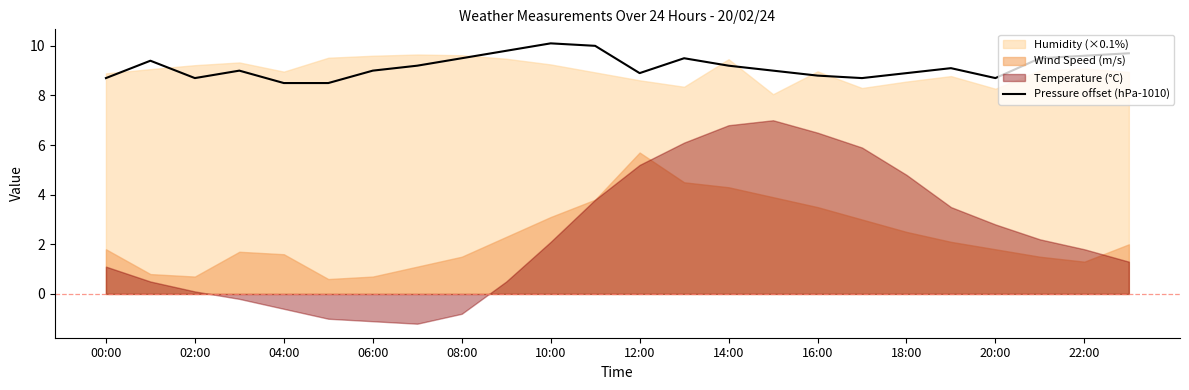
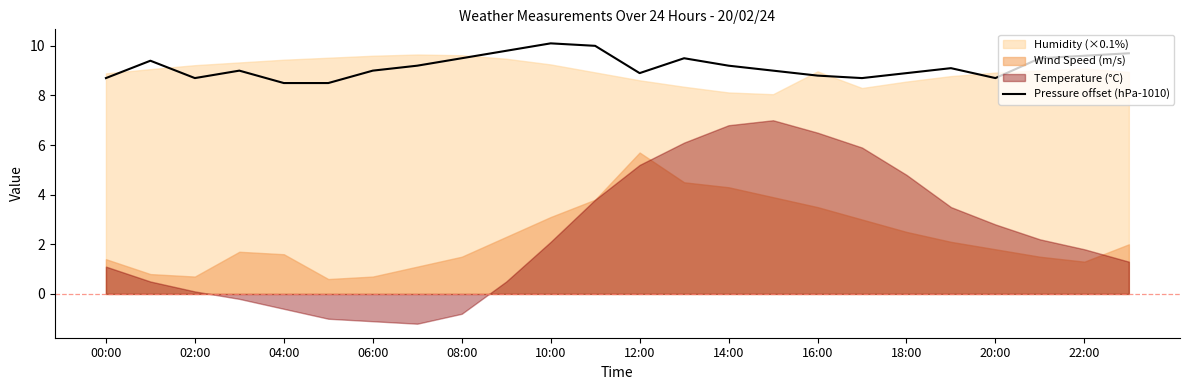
  {
    "Pressure offset (hPa-1010)": {
      "00:00": 8.7,
      "02:00": 8.7,
      "04:00": 8.5,
      "06:00": 9.0,
      "08:00": 9.5,
      "10:00": 10.1,
      "12:00": 8.9,
      "14:00": 9.2,
      "16:00": 8.8,
      "18:00": 8.9,
      "20:00": 8.7
    },
    "Humidity (×0.1%)": {
      "00:00": 8.9,
      "02:00": 9.2,
-     "04:00": 9.0,
+     "04:00": 9.4,
      "06:00": 9.6,
      "08:00": 9.6,
      "10:00": 9.3,
      "12:00": 8.6,
-     "14:00": 9.5,
+     "14:00": 8.1,
      "16:00": 9.0,
      "18:00": 8.6,
-     "20:00": 8.3
+     "20:00": 8.9
    },
    "Wind Speed (m/s)": {
-     "00:00": 1.8,
+     "00:00": 1.4,
      "02:00": 0.7,
      "04:00": 1.6,
      "06:00": 0.7,
      "08:00": 1.5,
      "10:00": 3.1,
      "12:00": 5.7,
      "14:00": 4.3,
      "16:00": 3.5,
      "18:00": 2.5,
      "20:00": 1.8,
      "22:00": 1.3
    },
    "Temperature (°C)": {
      "00:00": 1.1,
      "10:00": 2.1,
      "12:00": 5.2,
      "14:00": 6.8,
      "16:00": 6.5,
      "18:00": 4.8,
      "20:00": 2.8,
      "22:00": 1.8
    }
  }
